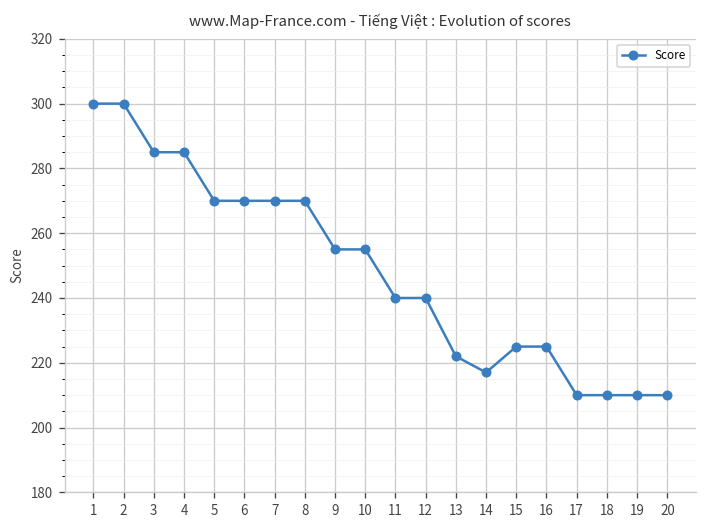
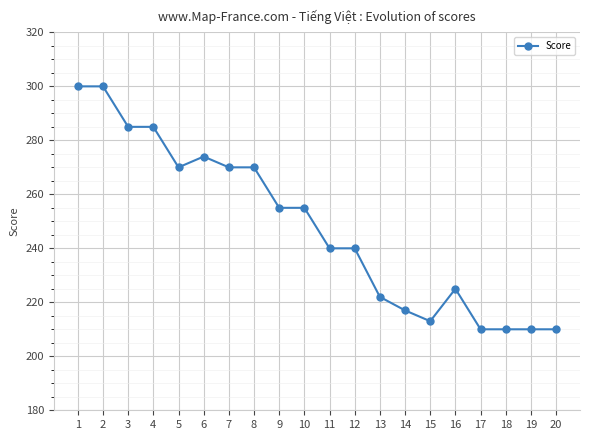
  {
    "1": 300,
    "2": 300,
    "3": 285,
    "4": 285,
    "5": 270,
-   "6": 270,
+   "6": 274,
    "7": 270,
    "8": 270,
    "9": 255,
    "10": 255,
    "11": 240,
    "12": 240,
    "13": 222,
    "14": 217,
-   "15": 225,
+   "15": 213,
    "16": 225,
    "17": 210,
    "18": 210,
    "19": 210,
    "20": 210
  }
